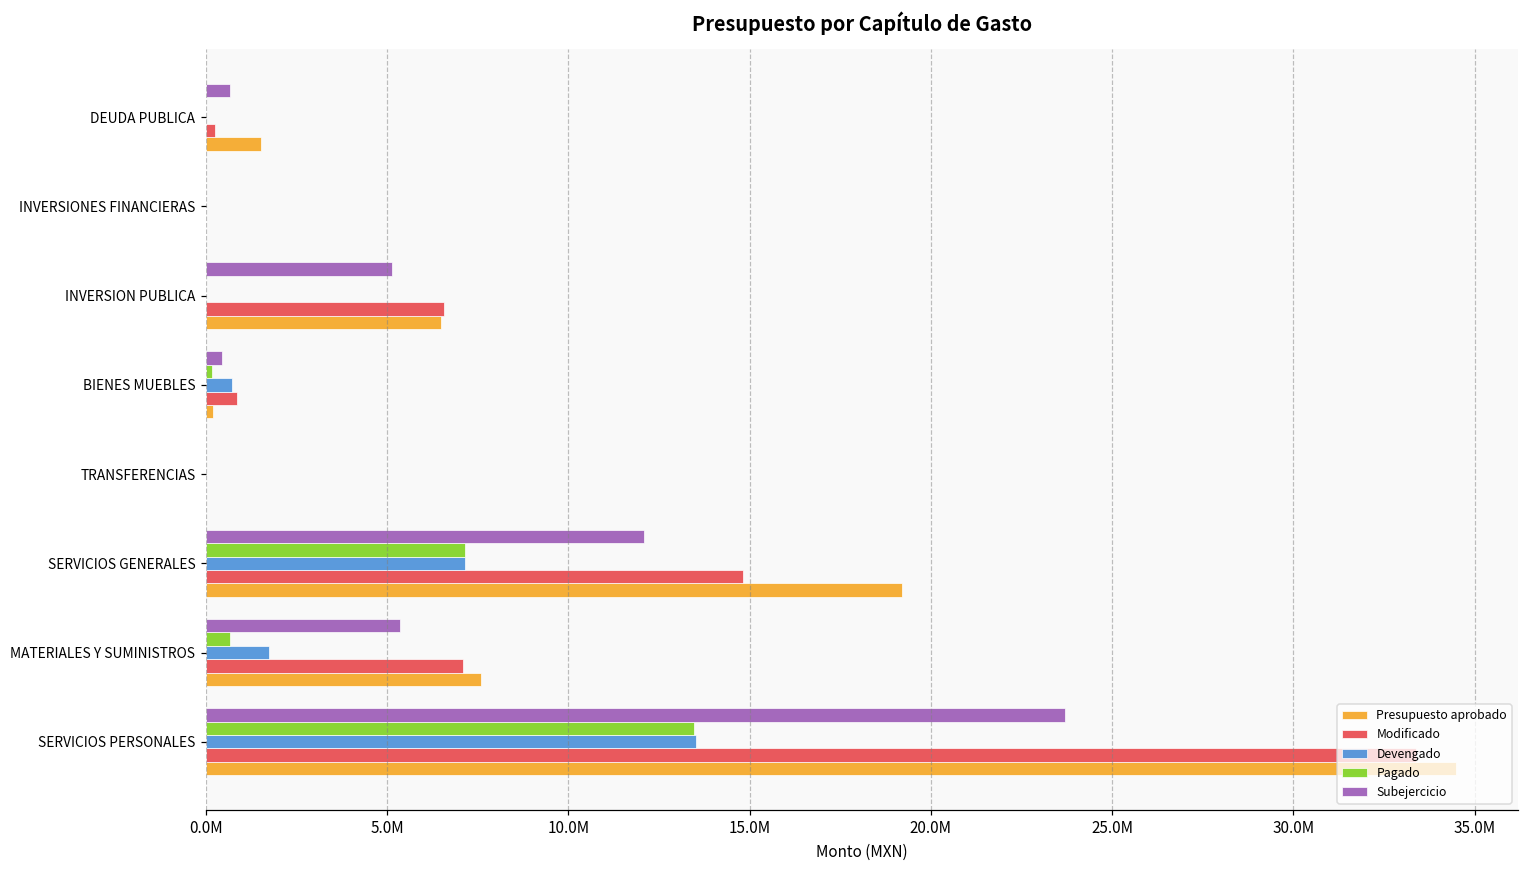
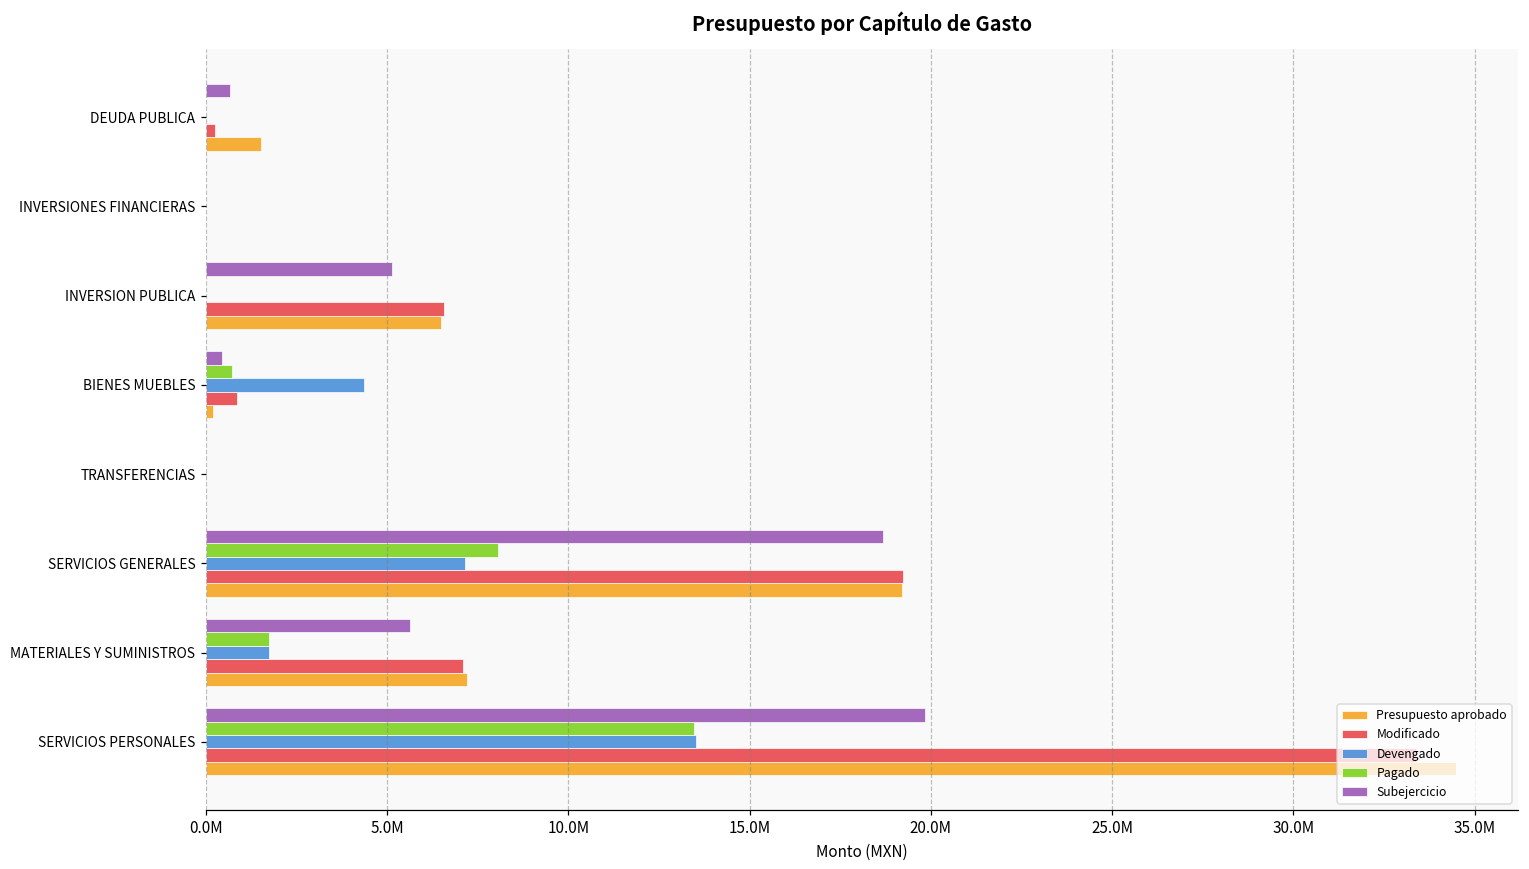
  {
    "Presupuesto aprobado": {
      "DEUDA PUBLICA": 1500000,
      "INVERSIONES FINANCIERAS": 0,
      "INVERSION PUBLICA": 6500000,
      "BIENES MUEBLES": 200000,
      "TRANSFERENCIAS": 0,
      "SERVICIOS GENERALES": 19200000,
-     "MATERIALES Y SUMINISTROS": 7600000
+     "MATERIALES Y SUMINISTROS": 7200000
    },
    "Modificado": {
      "DEUDA PUBLICA": 300000,
      "INVERSIONES FINANCIERAS": 0,
      "INVERSION PUBLICA": 6600000,
      "BIENES MUEBLES": 800000,
      "TRANSFERENCIAS": 0,
-     "SERVICIOS GENERALES": 14800000,
+     "SERVICIOS GENERALES": 19200000,
      "MATERIALES Y SUMINISTROS": 7100000
    },
    "Devengado": {
      "DEUDA PUBLICA": 0,
      "INVERSIONES FINANCIERAS": 0,
      "INVERSION PUBLICA": 0,
-     "BIENES MUEBLES": 700000,
+     "BIENES MUEBLES": 4400000,
      "TRANSFERENCIAS": 0,
      "SERVICIOS GENERALES": 7200000,
      "MATERIALES Y SUMINISTROS": 1700000,
      "SERVICIOS PERSONALES": 13500000
    },
    "Pagado": {
      "DEUDA PUBLICA": 0,
      "INVERSIONES FINANCIERAS": 0,
      "INVERSION PUBLICA": 0,
-     "BIENES MUEBLES": 200000,
+     "BIENES MUEBLES": 700000,
      "TRANSFERENCIAS": 0,
-     "SERVICIOS GENERALES": 7200000,
-     "MATERIALES Y SUMINISTROS": 700000,
+     "SERVICIOS GENERALES": 8100000,
+     "MATERIALES Y SUMINISTROS": 1700000,
      "SERVICIOS PERSONALES": 13500000
    },
    "Subejercicio": {
      "DEUDA PUBLICA": 600000,
      "INVERSIONES FINANCIERAS": 0,
      "INVERSION PUBLICA": 5100000,
      "BIENES MUEBLES": 400000,
      "TRANSFERENCIAS": 0,
-     "SERVICIOS GENERALES": 12100000,
-     "MATERIALES Y SUMINISTROS": 5300000,
-     "SERVICIOS PERSONALES": 23700000
+     "SERVICIOS GENERALES": 18700000,
+     "MATERIALES Y SUMINISTROS": 5600000,
+     "SERVICIOS PERSONALES": 19800000
    }
  }
